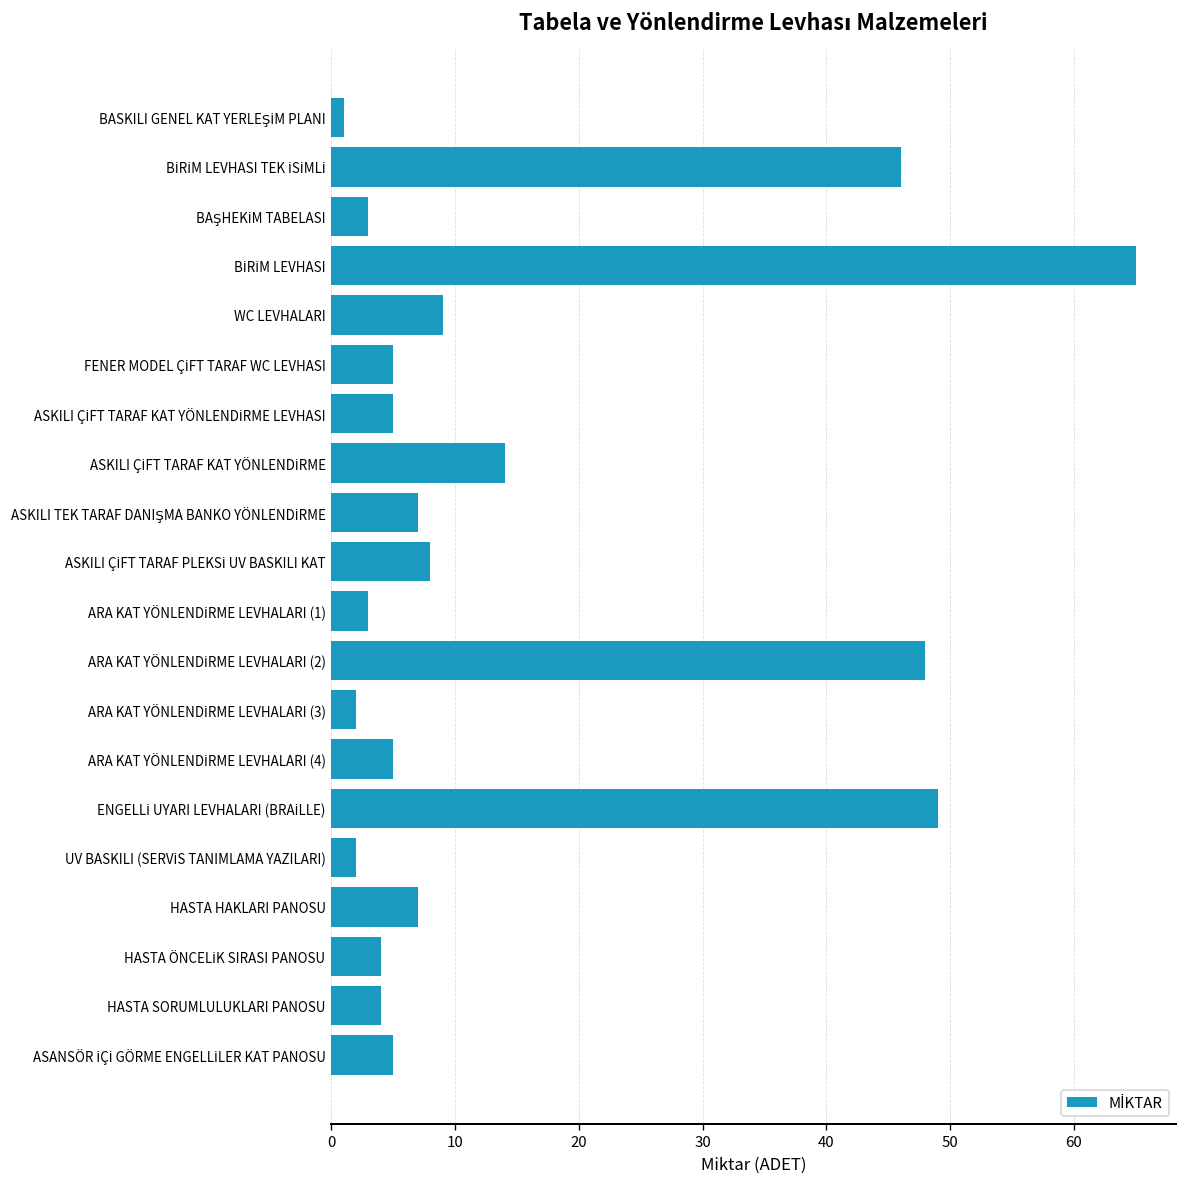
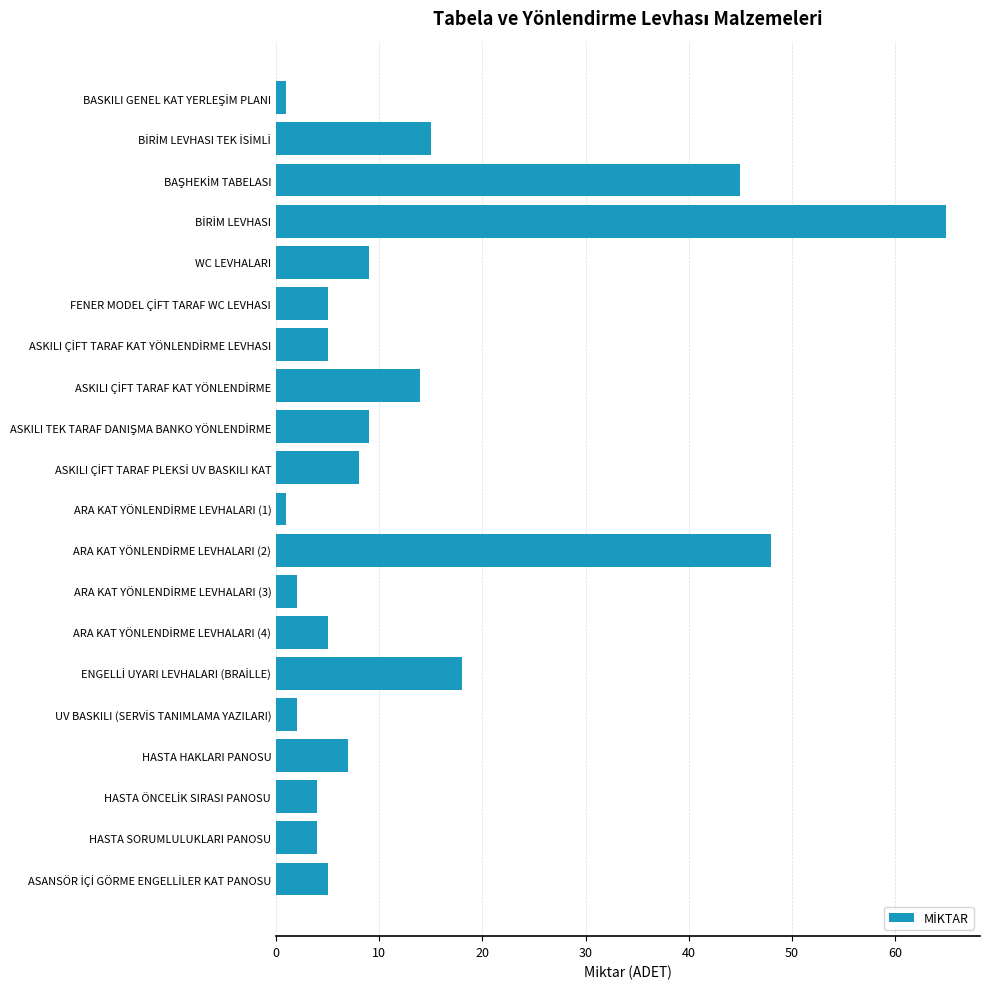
  {
    "BASKILI GENEL KAT YERLEŞİM PLANI": 1,
-   "BİRİM LEVHASI TEK İSİMLİ": 46,
-   "BAŞHEKİM TABELASI": 3,
+   "BİRİM LEVHASI TEK İSİMLİ": 15,
+   "BAŞHEKİM TABELASI": 45,
    "BİRİM LEVHASI": 65,
    "WC LEVHALARI": 9,
    "FENER MODEL ÇİFT TARAF WC LEVHASI": 5,
    "ASKILI ÇİFT TARAF KAT YÖNLENDİRME LEVHASI": 5,
    "ASKILI ÇİFT TARAF KAT YÖNLENDİRME": 14,
-   "ASKILI TEK TARAF DANIŞMA BANKO YÖNLENDİRME": 7,
+   "ASKILI TEK TARAF DANIŞMA BANKO YÖNLENDİRME": 9,
    "ASKILI ÇİFT TARAF PLEKSİ UV BASKILI KAT": 8,
-   "ARA KAT YÖNLENDİRME LEVHALARI (1)": 3,
+   "ARA KAT YÖNLENDİRME LEVHALARI (1)": 1,
    "ARA KAT YÖNLENDİRME LEVHALARI (2)": 48,
    "ARA KAT YÖNLENDİRME LEVHALARI (3)": 2,
    "ARA KAT YÖNLENDİRME LEVHALARI (4)": 5,
-   "ENGELLİ UYARI LEVHALARI (BRAİLLE)": 49,
+   "ENGELLİ UYARI LEVHALARI (BRAİLLE)": 18,
    "UV BASKILI (SERVİS TANIMLAMA YAZILARI)": 2,
    "HASTA HAKLARI PANOSU": 7,
    "HASTA ÖNCELİK SIRASI PANOSU": 4,
    "HASTA SORUMLULUKLARI PANOSU": 4,
    "ASANSÖR İÇİ GÖRME ENGELLİLER KAT PANOSU": 5
  }
